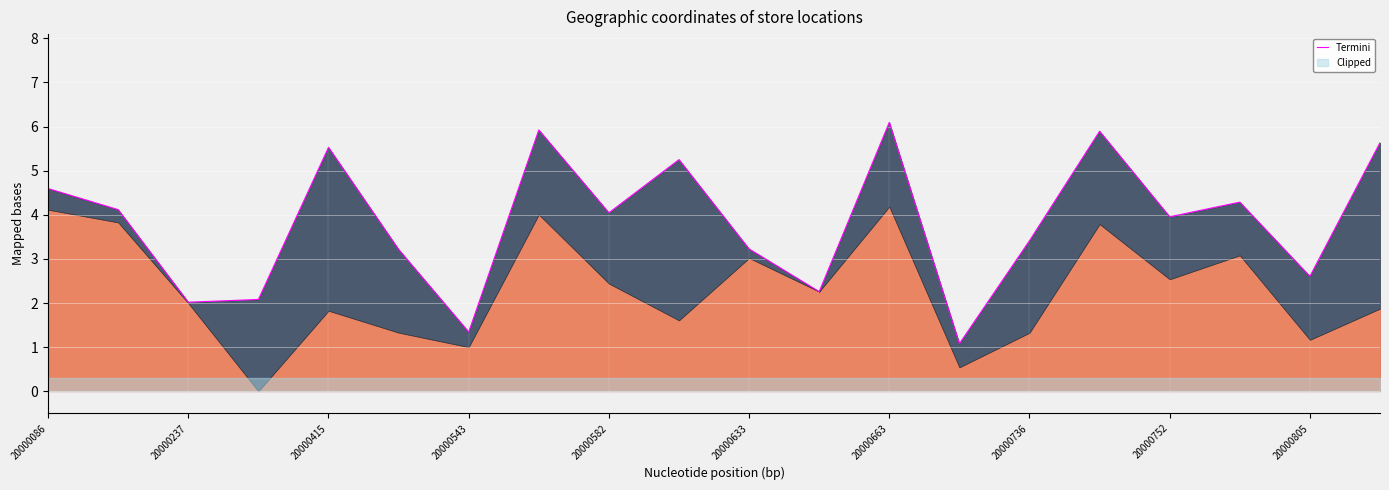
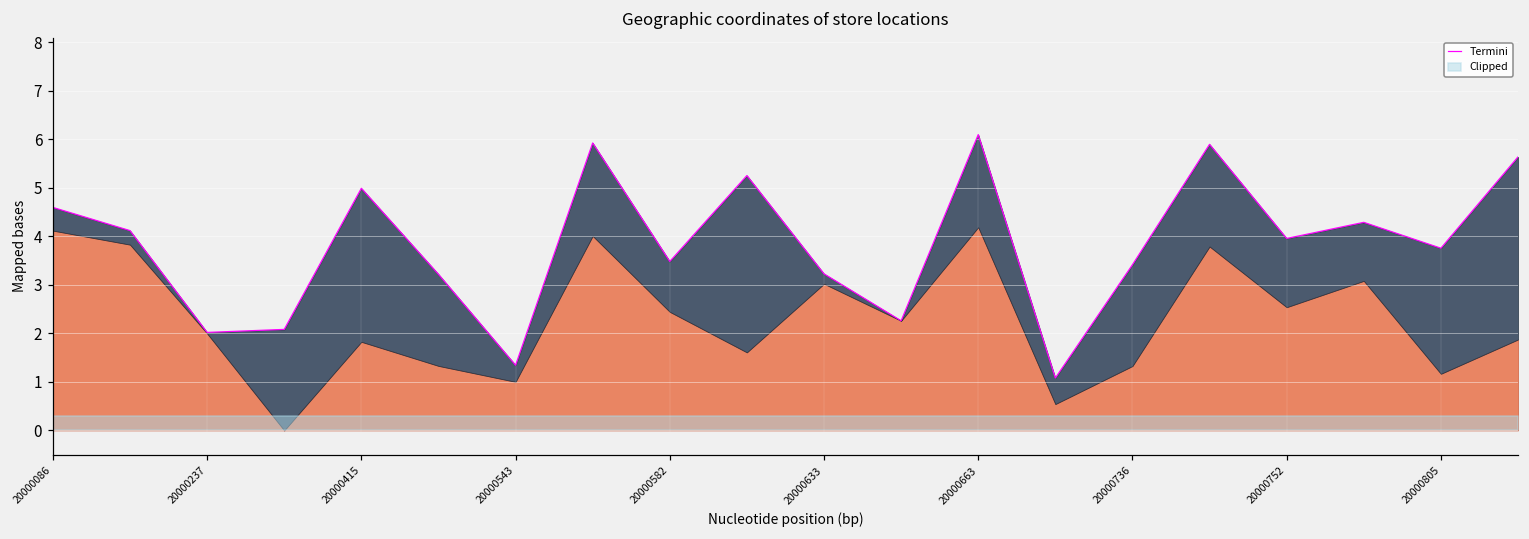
  {
    "Termini": {
      "20000086": 0.5,
-     "20000415": 3.7,
+     "20000415": 3.2,
      "20000543": 0.3,
-     "20000582": 1.6,
+     "20000582": 1.0,
      "20000633": 0.2,
      "20000663": 1.9,
      "20000736": 2.1,
      "20000752": 1.4,
-     "20000805": 1.4
+     "20000805": 2.6
    },
    "Clipped": {
      "20000086": 0.3,
      "20000237": 0.3,
      "20000415": 0.3,
      "20000543": 0.3,
      "20000582": 0.3,
      "20000633": 0.3,
      "20000663": 0.3,
      "20000736": 0.3,
      "20000752": 0.3,
      "20000805": 0.3
    }
  }
